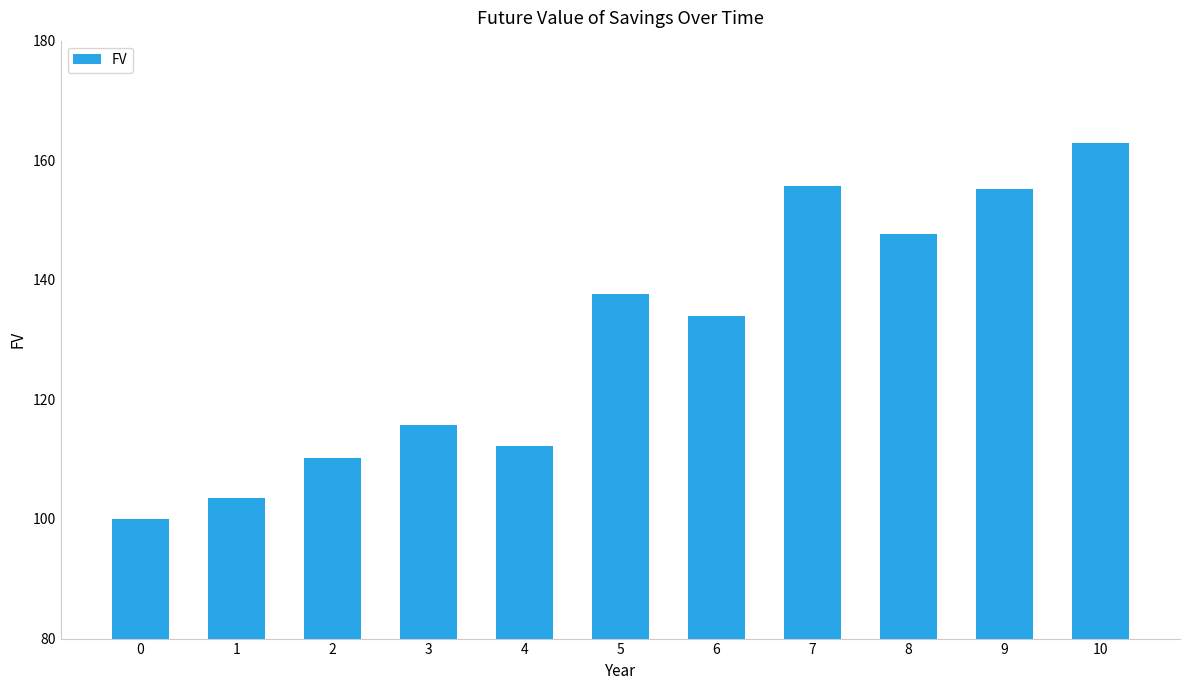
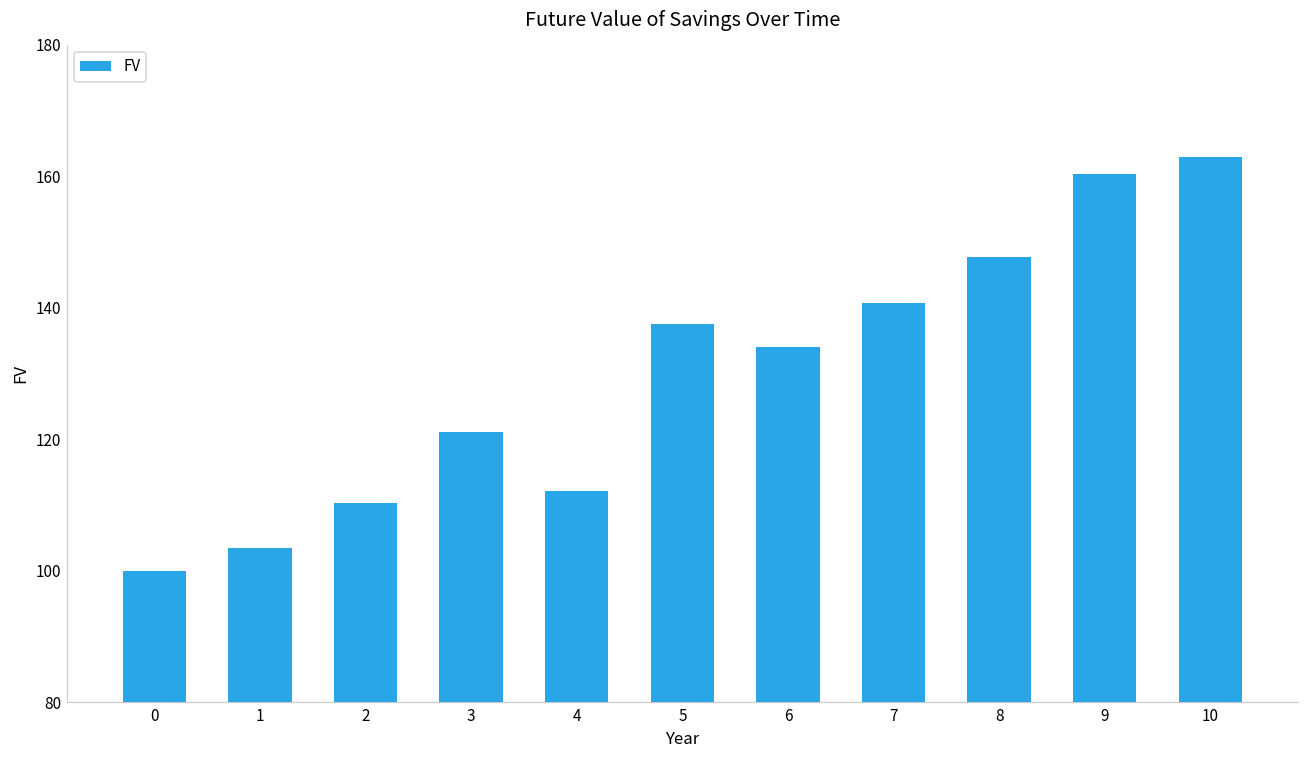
  {
    "0": 100,
    "1": 104,
    "2": 110,
-   "3": 116,
+   "3": 121,
    "4": 112,
    "5": 138,
    "6": 134,
-   "7": 156,
+   "7": 141,
    "8": 148,
-   "9": 155,
+   "9": 160,
    "10": 163
  }
